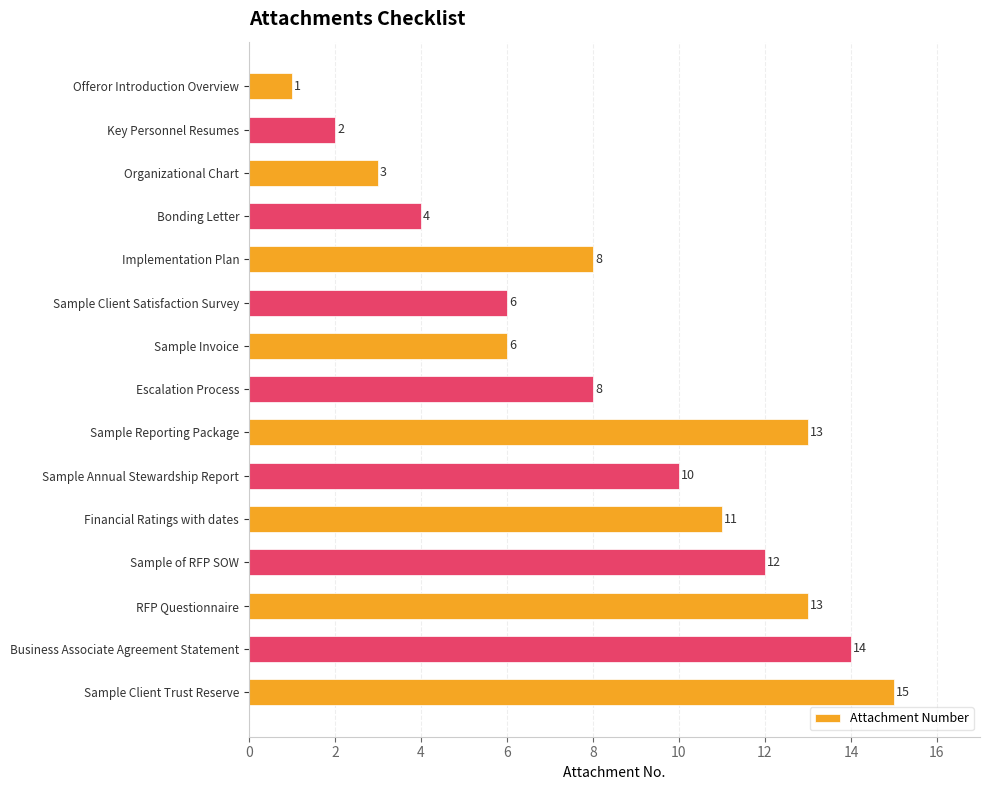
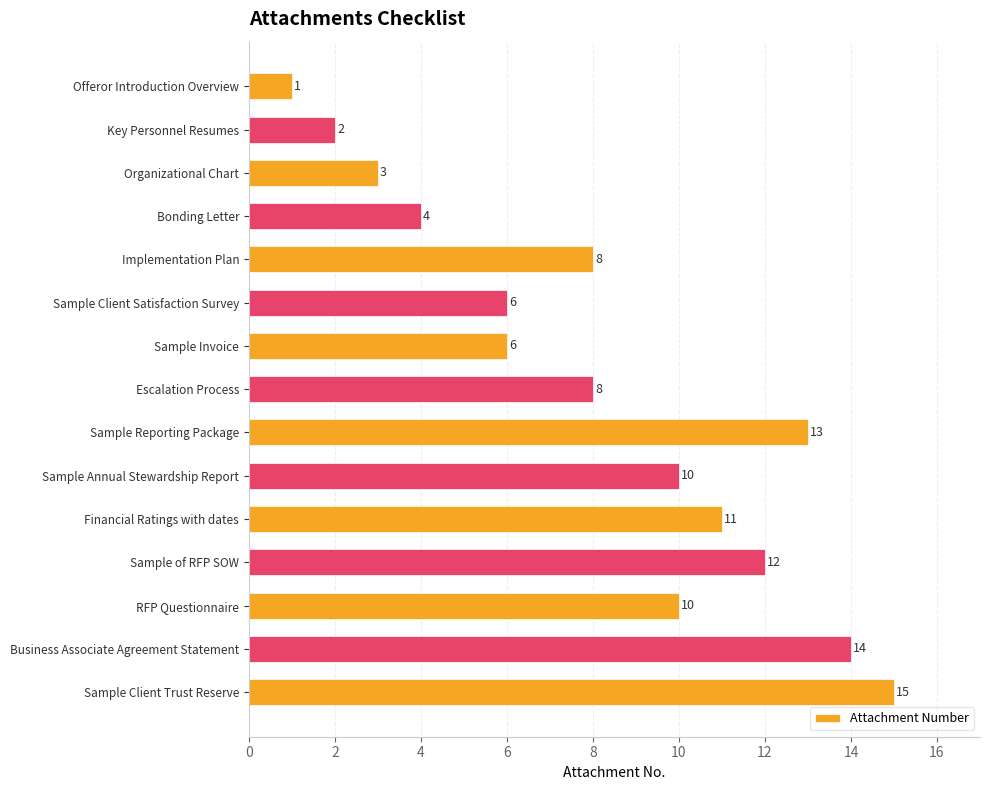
  {
    "Offeror Introduction Overview": 1,
    "Key Personnel Resumes": 2,
    "Organizational Chart": 3,
    "Bonding Letter": 4,
    "Implementation Plan": 8,
    "Sample Client Satisfaction Survey": 6,
    "Sample Invoice": 6,
    "Escalation Process": 8,
    "Sample Reporting Package": 13,
    "Sample Annual Stewardship Report": 10,
    "Financial Ratings with dates": 11,
    "Sample of RFP SOW": 12,
-   "RFP Questionnaire": 13,
+   "RFP Questionnaire": 10,
    "Business Associate Agreement Statement": 14,
    "Sample Client Trust Reserve": 15
  }
